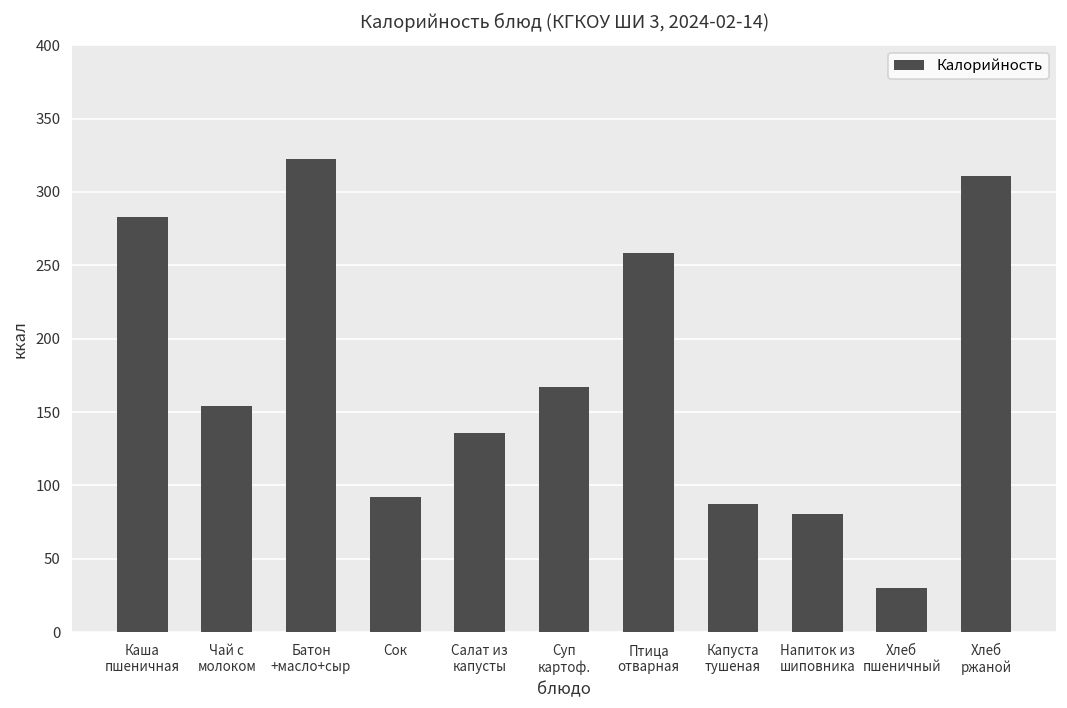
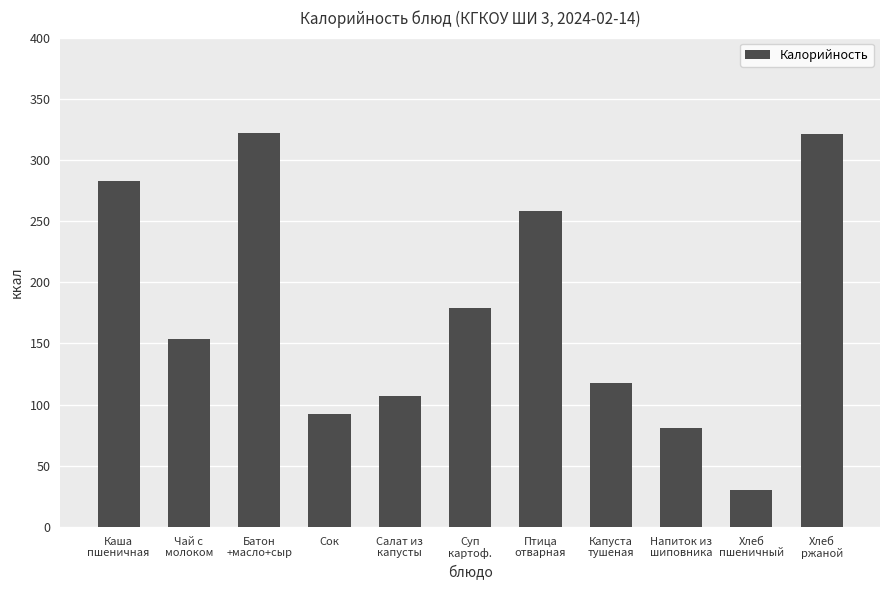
  {
    "Каша пшеничная": 283,
    "Чай с молоком": 154,
    "Батон +масло+сыр": 322,
    "Сок": 92,
-   "Салат из капусты": 136,
-   "Суп картоф.": 167,
+   "Салат из капусты": 107,
+   "Суп картоф.": 179,
    "Птица отварная": 258,
-   "Капуста тушеная": 87,
+   "Капуста тушеная": 117,
    "Напиток из шиповника": 80,
    "Хлеб пшеничный": 30,
-   "Хлеб ржаной": 311
+   "Хлеб ржаной": 321
  }
